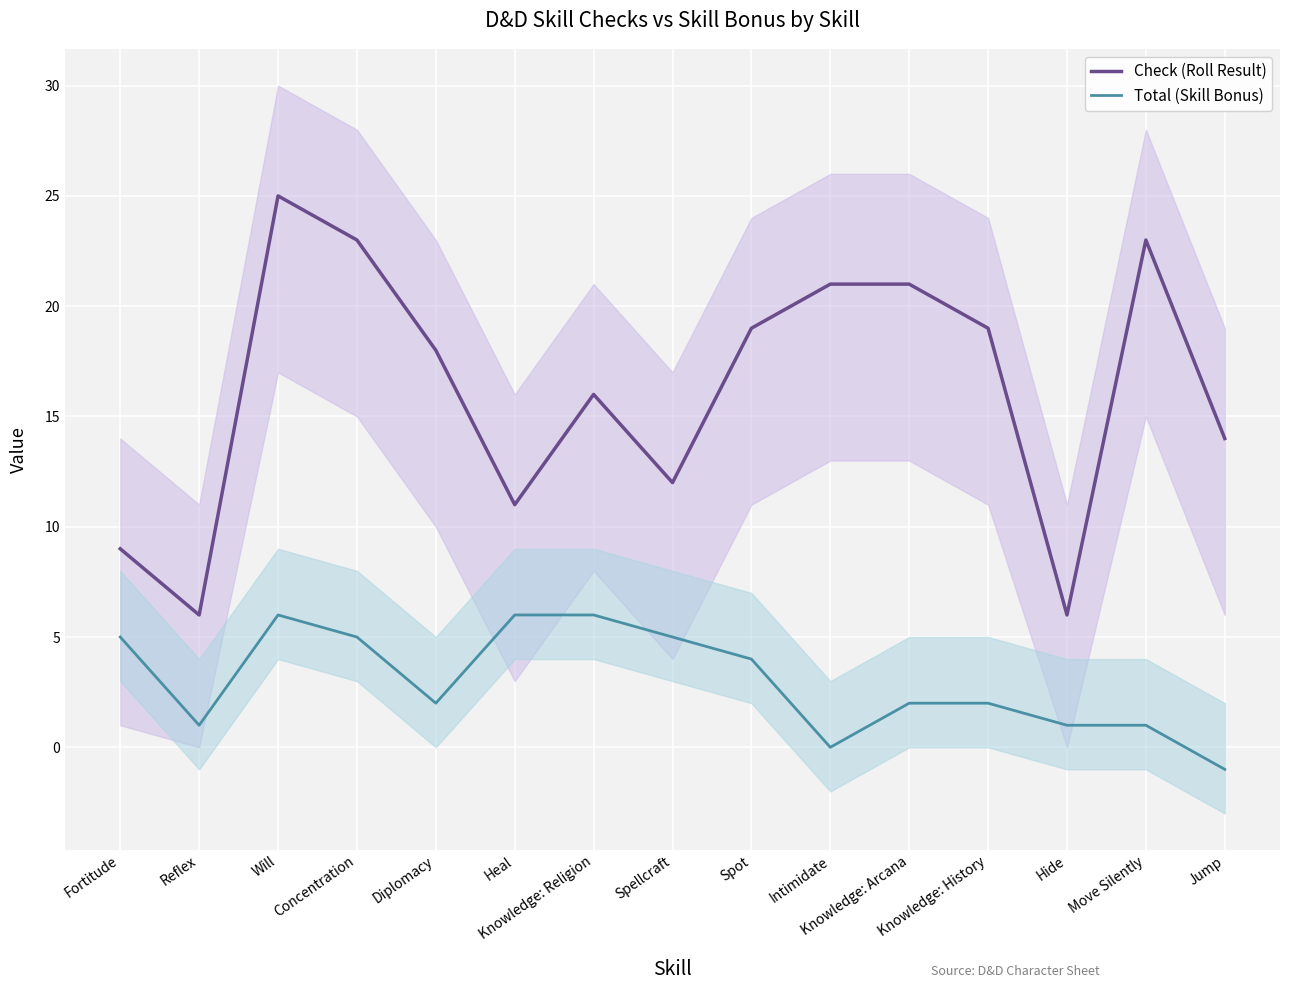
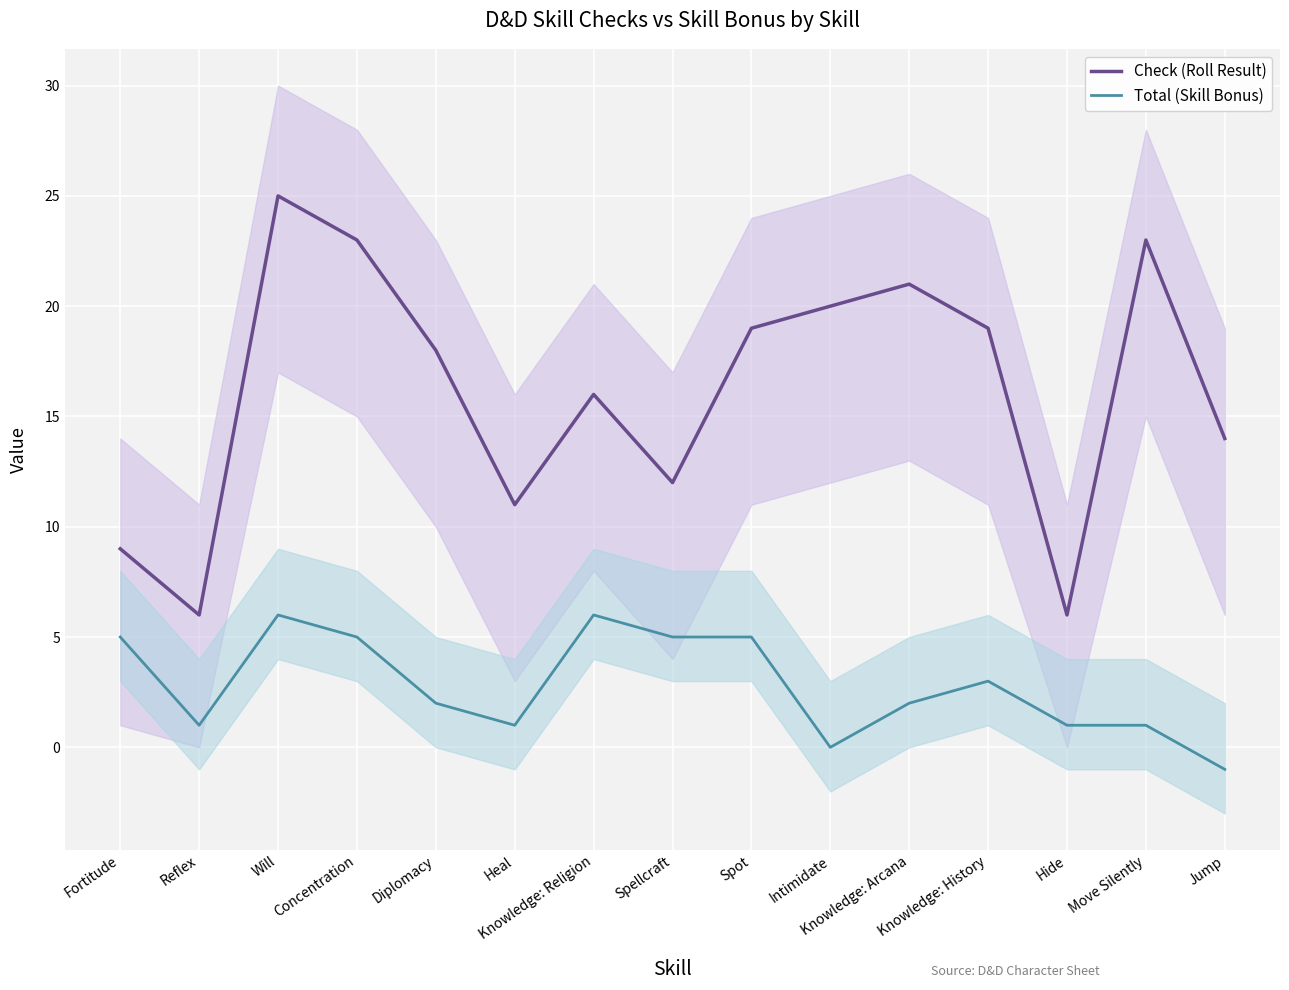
  {
    "Check (Roll Result)": {
      "Fortitude": 9,
      "Reflex": 6,
      "Will": 25,
      "Concentration": 23,
      "Diplomacy": 18,
      "Heal": 11,
      "Knowledge: Religion": 16,
      "Spellcraft": 12,
      "Spot": 19,
-     "Intimidate": 21,
+     "Intimidate": 20,
      "Knowledge: Arcana": 21,
      "Knowledge: History": 19,
      "Hide": 6,
      "Move Silently": 23,
      "Jump": 14
    },
    "Total (Skill Bonus)": {
      "Fortitude": 5,
      "Reflex": 1,
      "Will": 6,
      "Concentration": 5,
      "Diplomacy": 2,
-     "Heal": 6,
+     "Heal": 1,
      "Knowledge: Religion": 6,
      "Spellcraft": 5,
-     "Spot": 4,
+     "Spot": 5,
      "Intimidate": 0,
      "Knowledge: Arcana": 2,
-     "Knowledge: History": 2,
+     "Knowledge: History": 3,
      "Hide": 1,
      "Move Silently": 1,
      "Jump": -1
    }
  }
